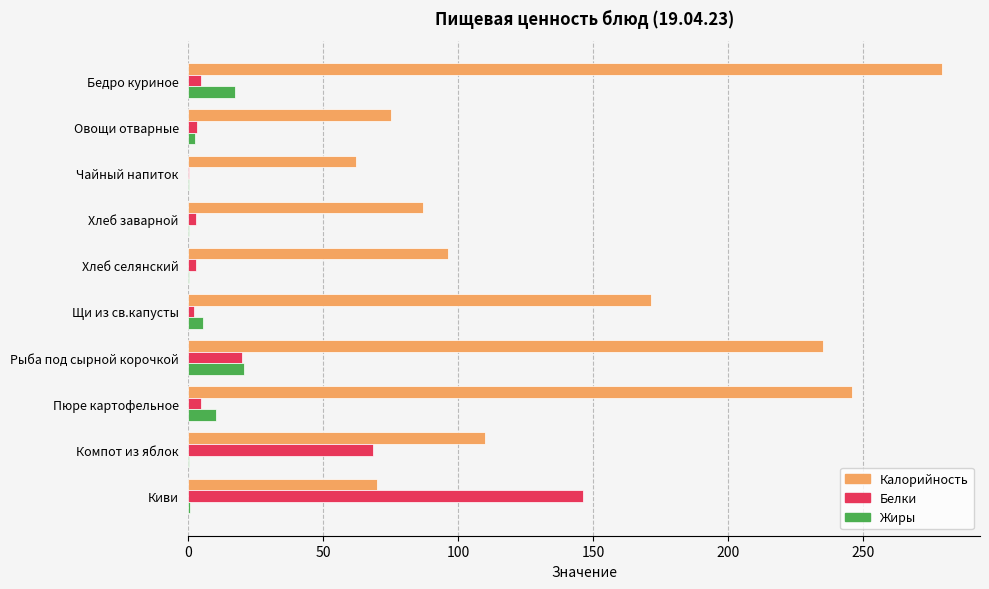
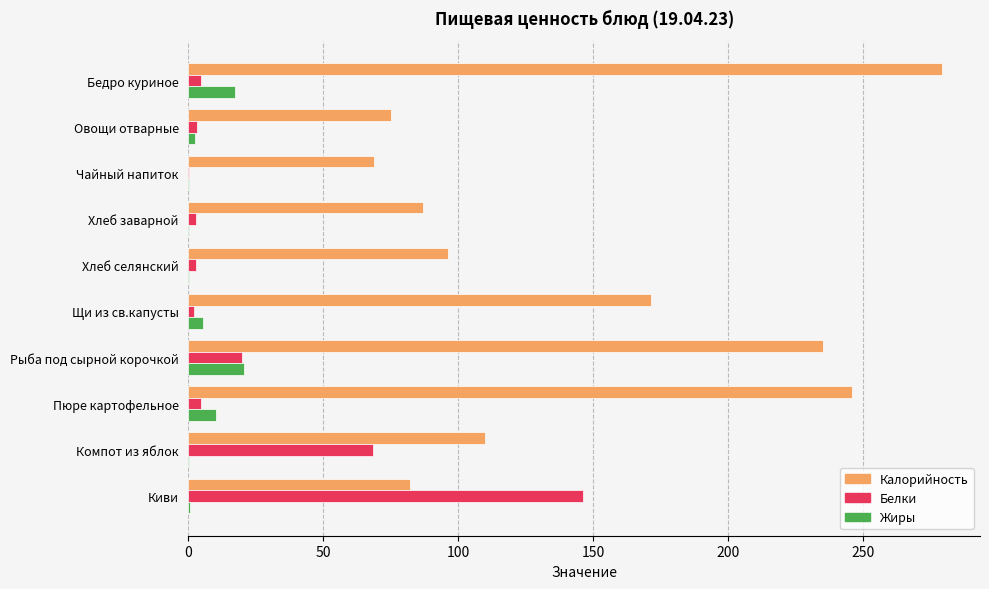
  {
    "Калорийность": {
      "Бедро куриное": 279,
      "Овощи отварные": 75,
-     "Чайный напиток": 62,
+     "Чайный напиток": 69,
      "Хлеб заварной": 87,
      "Хлеб селянский": 96,
      "Щи из св.капусты": 171,
      "Рыба под сырной корочкой": 235,
      "Пюре картофельное": 246,
      "Компот из яблок": 110,
-     "Киви": 70
+     "Киви": 82
    },
    "Белки": {
      "Бедро куриное": 5,
      "Овощи отварные": 3,
      "Хлеб заварной": 3,
      "Хлеб селянский": 3,
      "Щи из св.капусты": 2,
      "Рыба под сырной корочкой": 20,
      "Пюре картофельное": 5,
      "Компот из яблок": 69,
      "Киви": 146
    },
    "Жиры": {
      "Бедро куриное": 17,
      "Овощи отварные": 3,
      "Щи из св.капусты": 5,
      "Рыба под сырной корочкой": 21,
      "Пюре картофельное": 10
    }
  }
